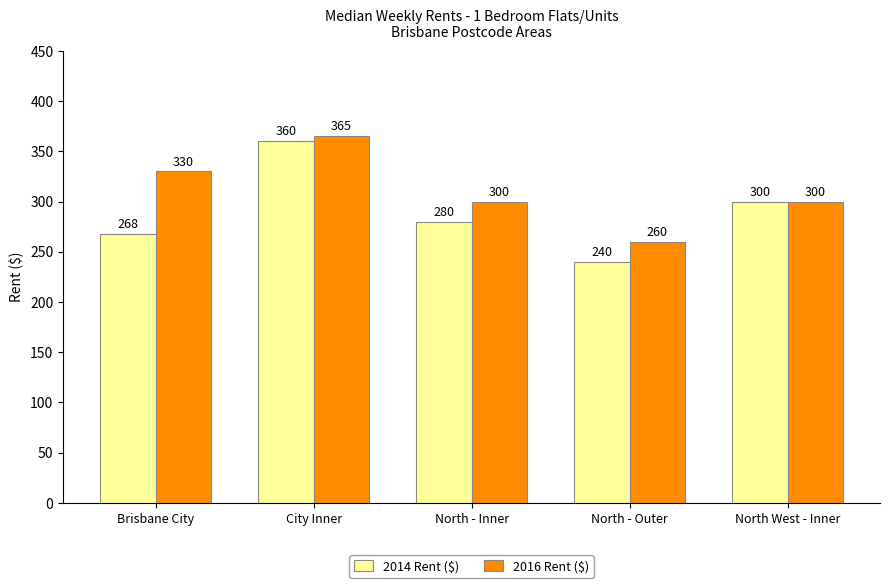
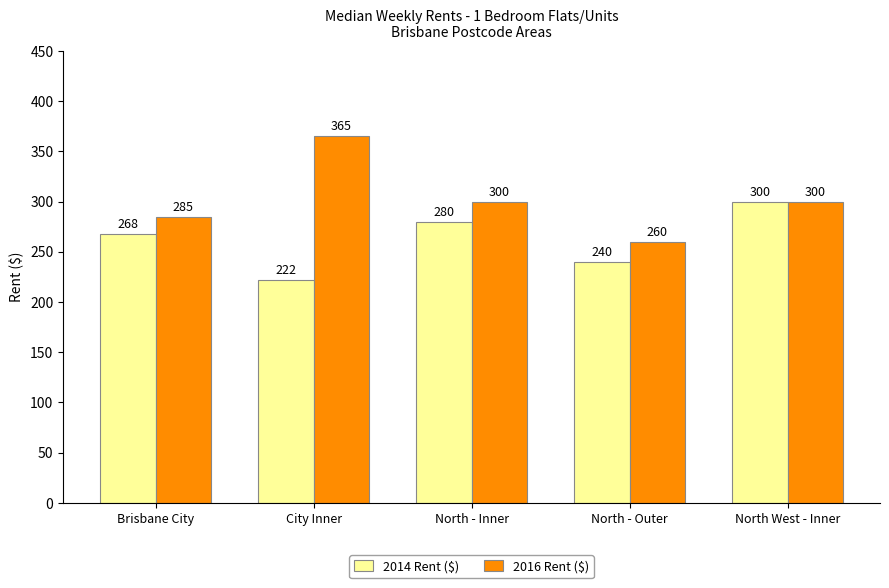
  {
    "2014 Rent ($)": {
      "Brisbane City": 268,
-     "City Inner": 360,
+     "City Inner": 222,
      "North - Inner": 280,
      "North - Outer": 240,
      "North West - Inner": 300
    },
    "2016 Rent ($)": {
-     "Brisbane City": 330,
+     "Brisbane City": 285,
      "City Inner": 365,
      "North - Inner": 300,
      "North - Outer": 260,
      "North West - Inner": 300
    }
  }
